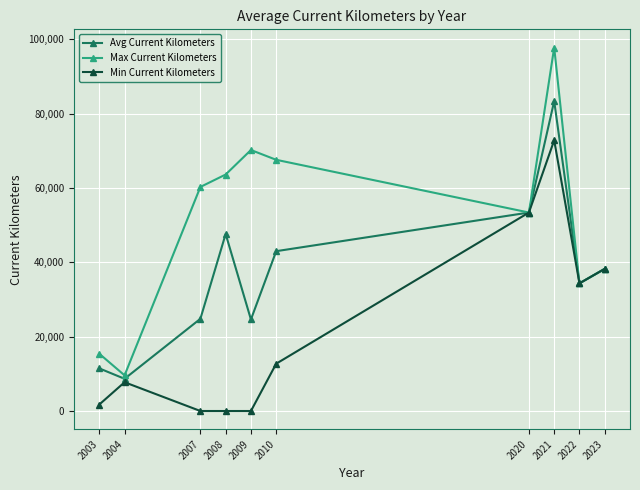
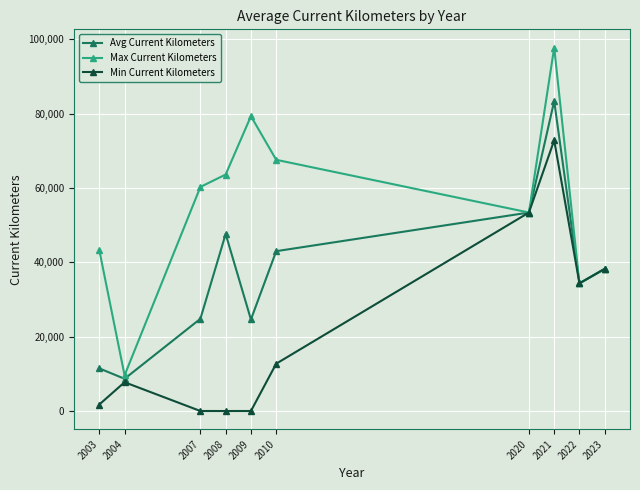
  {
    "Max Current Kilometers": {
-     "2003": "15,000",
+     "2003": "43,000",
      "2004": "10,000",
      "2007": "60,000",
      "2008": "64,000",
-     "2009": "70,000",
+     "2009": "79,000",
      "2010": "68,000",
      "2021": "98,000"
    }
  }
